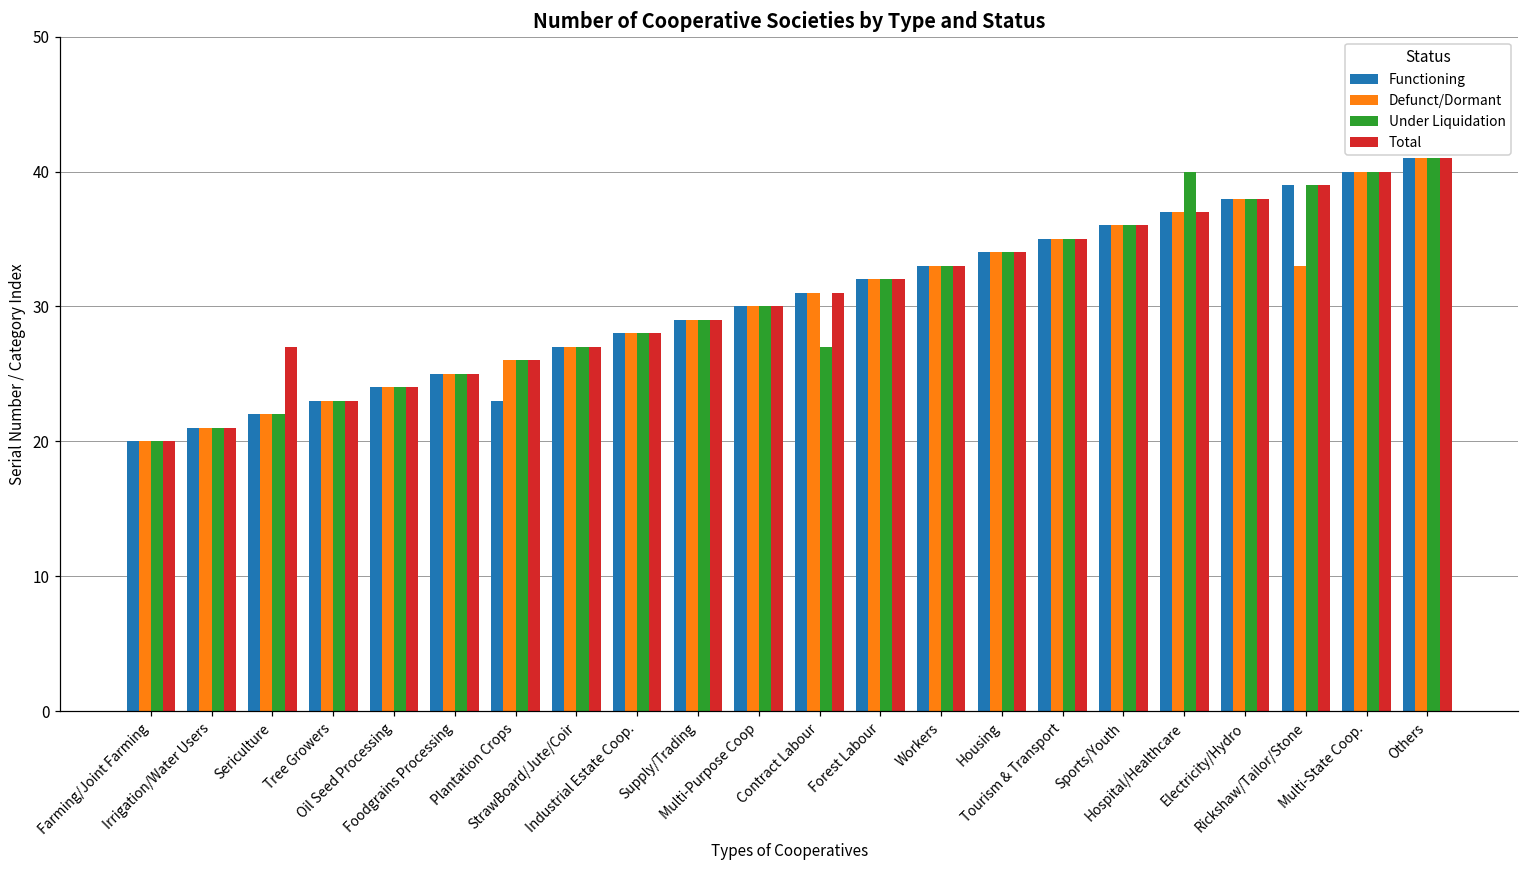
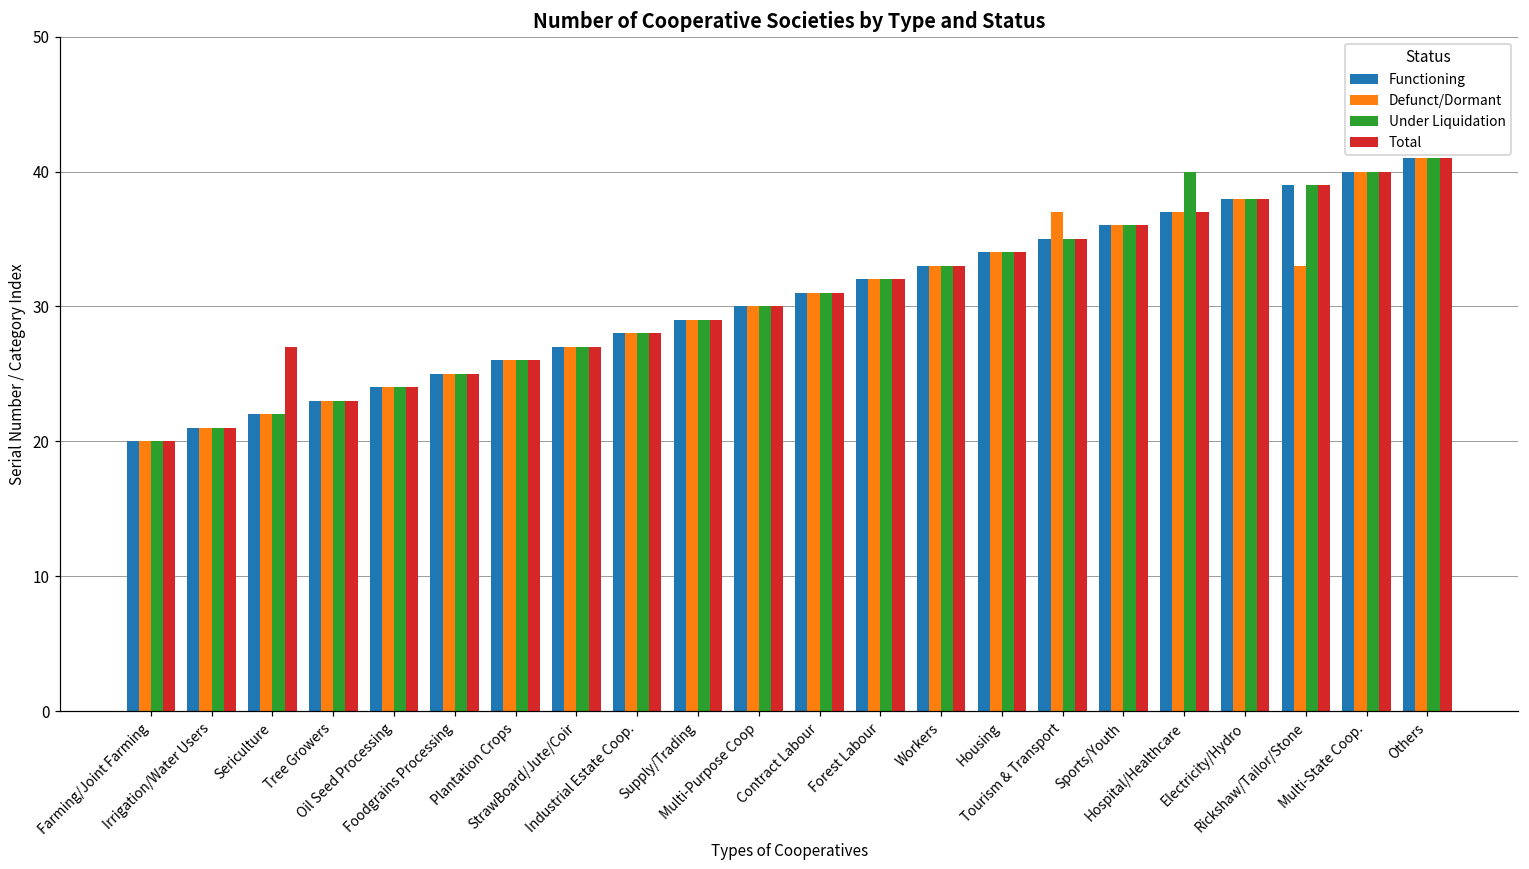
  {
    "Functioning": {
      "Farming/Joint Farming": 20,
      "Irrigation/Water Users": 21,
      "Sericulture": 22,
      "Tree Growers": 23,
      "Oil Seed Processing": 24,
      "Foodgrains Processing": 25,
-     "Plantation Crops": 23,
+     "Plantation Crops": 26,
      "StrawBoard/Jute/Coir": 27,
      "Industrial Estate Coop.": 28,
      "Supply/Trading": 29,
      "Multi-Purpose Coop": 30,
      "Contract Labour": 31,
      "Forest Labour": 32,
      "Workers": 33,
      "Housing": 34,
      "Tourism & Transport": 35,
      "Sports/Youth": 36,
      "Hospital/Healthcare": 37,
      "Electricity/Hydro": 38,
      "Rickshaw/Tailor/Stone": 39,
      "Multi-State Coop.": 40,
      "Others": 41
    },
    "Defunct/Dormant": {
      "Farming/Joint Farming": 20,
      "Irrigation/Water Users": 21,
      "Sericulture": 22,
      "Tree Growers": 23,
      "Oil Seed Processing": 24,
      "Foodgrains Processing": 25,
      "Plantation Crops": 26,
      "StrawBoard/Jute/Coir": 27,
      "Industrial Estate Coop.": 28,
      "Supply/Trading": 29,
      "Multi-Purpose Coop": 30,
      "Contract Labour": 31,
      "Forest Labour": 32,
      "Workers": 33,
      "Housing": 34,
-     "Tourism & Transport": 35,
+     "Tourism & Transport": 37,
      "Sports/Youth": 36,
      "Hospital/Healthcare": 37,
      "Electricity/Hydro": 38,
      "Rickshaw/Tailor/Stone": 33,
      "Multi-State Coop.": 40,
      "Others": 41
    },
    "Under Liquidation": {
      "Farming/Joint Farming": 20,
      "Irrigation/Water Users": 21,
      "Sericulture": 22,
      "Tree Growers": 23,
      "Oil Seed Processing": 24,
      "Foodgrains Processing": 25,
      "Plantation Crops": 26,
      "StrawBoard/Jute/Coir": 27,
      "Industrial Estate Coop.": 28,
      "Supply/Trading": 29,
      "Multi-Purpose Coop": 30,
-     "Contract Labour": 27,
+     "Contract Labour": 31,
      "Forest Labour": 32,
      "Workers": 33,
      "Housing": 34,
      "Tourism & Transport": 35,
      "Sports/Youth": 36,
      "Hospital/Healthcare": 40,
      "Electricity/Hydro": 38,
      "Rickshaw/Tailor/Stone": 39,
      "Multi-State Coop.": 40,
      "Others": 41
    },
    "Total": {
      "Farming/Joint Farming": 20,
      "Irrigation/Water Users": 21,
      "Sericulture": 27,
      "Tree Growers": 23,
      "Oil Seed Processing": 24,
      "Foodgrains Processing": 25,
      "Plantation Crops": 26,
      "StrawBoard/Jute/Coir": 27,
      "Industrial Estate Coop.": 28,
      "Supply/Trading": 29,
      "Multi-Purpose Coop": 30,
      "Contract Labour": 31,
      "Forest Labour": 32,
      "Workers": 33,
      "Housing": 34,
      "Tourism & Transport": 35,
      "Sports/Youth": 36,
      "Hospital/Healthcare": 37,
      "Electricity/Hydro": 38,
      "Rickshaw/Tailor/Stone": 39,
      "Multi-State Coop.": 40,
      "Others": 41
    }
  }
